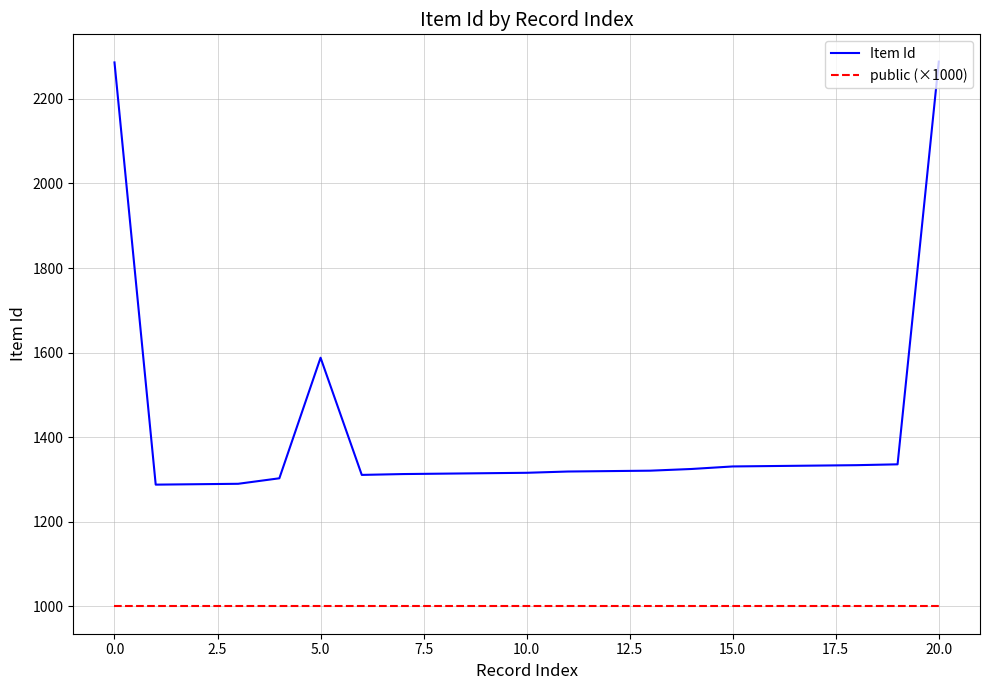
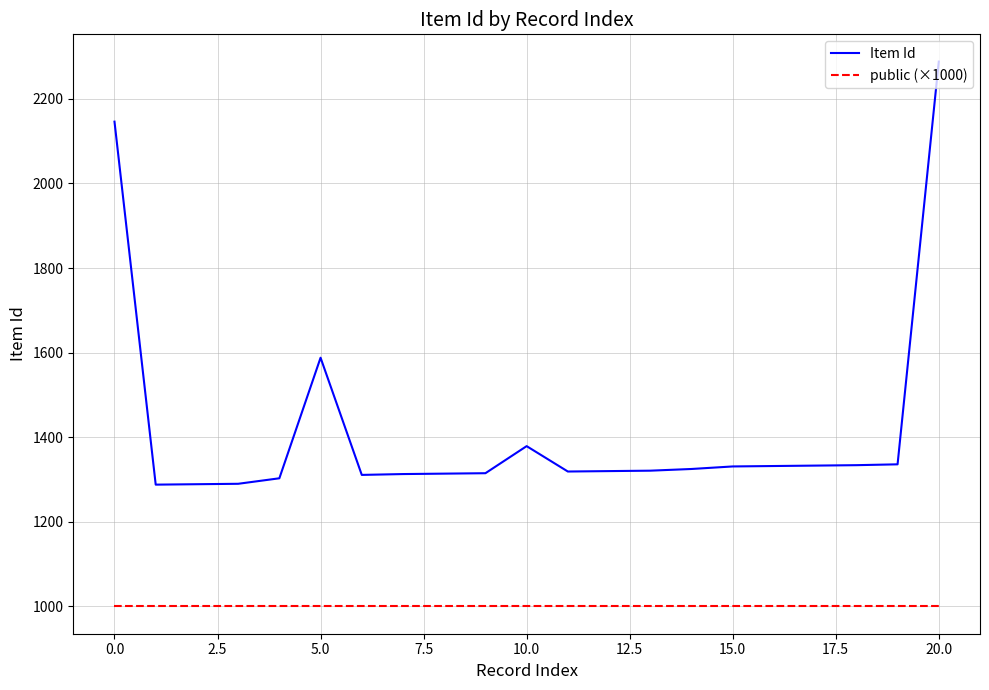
  {
    "Item Id": {
-     "0.0": 2290,
+     "0.0": 2150,
      "5.0": 1590,
-     "10.0": 1320,
+     "10.0": 1380,
      "15.0": 1330
    },
    "public (×1000)": {
      "0.0": 1000,
      "5.0": 1000,
      "10.0": 1000,
      "15.0": 1000,
      "20.0": 1000
    }
  }
